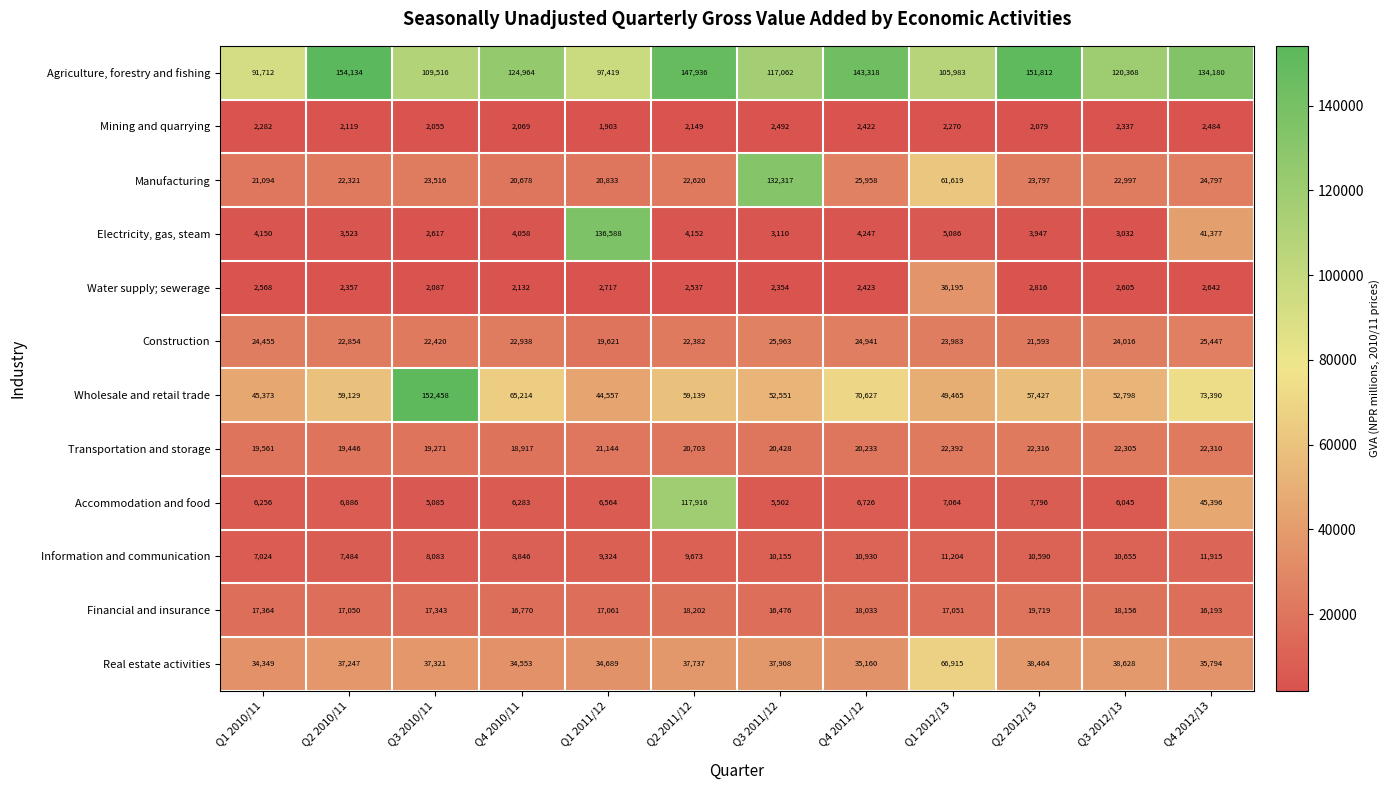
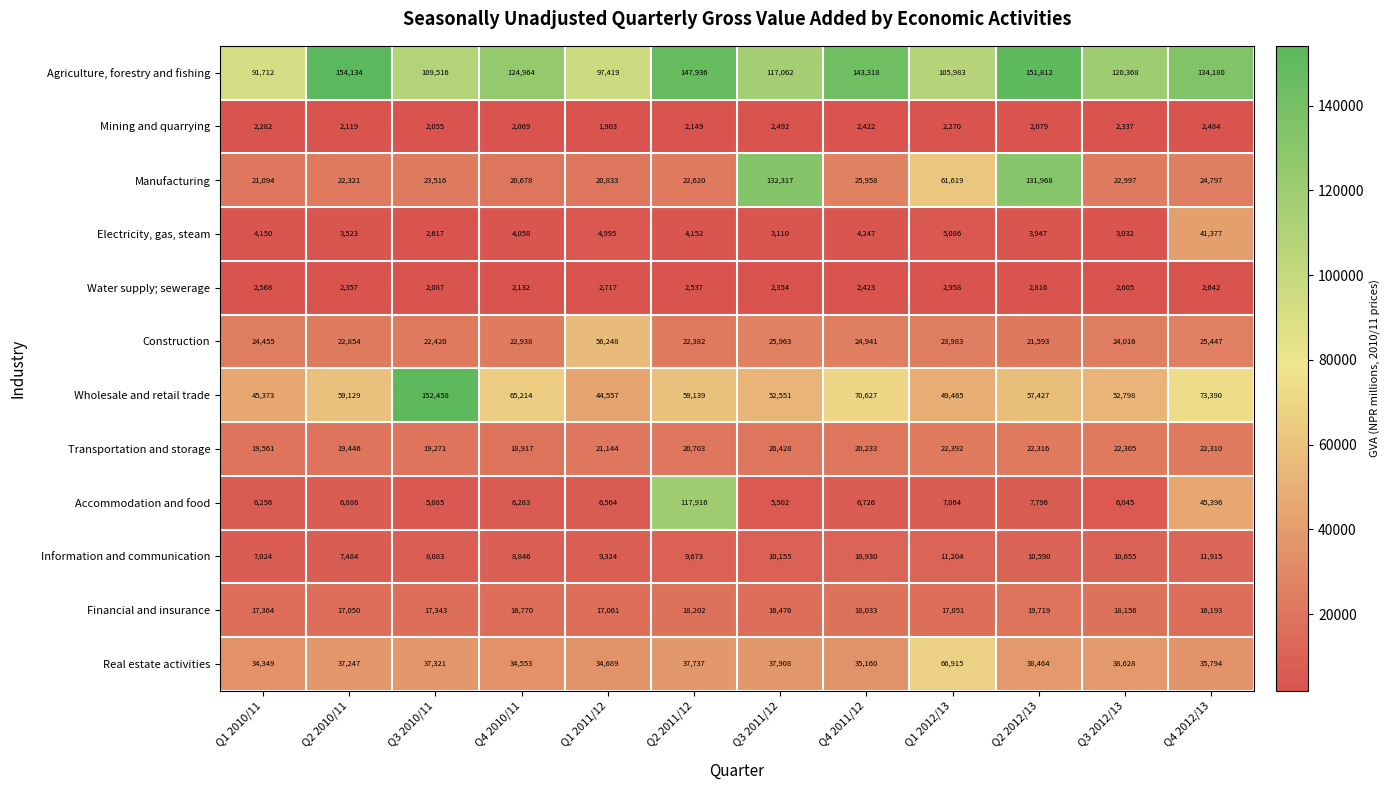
  {
    "Agriculture, forestry and fishing": {
      "Q1 2010/11": "91,712",
      "Q2 2010/11": "154,134",
      "Q3 2010/11": "109,516",
      "Q4 2010/11": "124,964",
      "Q1 2011/12": "97,419",
      "Q2 2011/12": "147,936",
      "Q3 2011/12": "117,062",
      "Q4 2011/12": "143,318",
      "Q1 2012/13": "105,983",
      "Q2 2012/13": "151,812",
      "Q3 2012/13": "120,368",
      "Q4 2012/13": "134,180"
    },
    "Mining and quarrying": {
      "Q1 2010/11": "2,282",
      "Q2 2010/11": "2,119",
      "Q3 2010/11": "2,055",
      "Q4 2010/11": "2,069",
      "Q1 2011/12": "1,903",
      "Q2 2011/12": "2,149",
      "Q3 2011/12": "2,492",
      "Q4 2011/12": "2,422",
      "Q1 2012/13": "2,270",
      "Q2 2012/13": "2,079",
      "Q3 2012/13": "2,337",
      "Q4 2012/13": "2,484"
    },
    "Manufacturing": {
      "Q1 2010/11": "21,094",
      "Q2 2010/11": "22,321",
      "Q3 2010/11": "23,516",
      "Q4 2010/11": "20,678",
      "Q1 2011/12": "20,833",
      "Q2 2011/12": "22,620",
      "Q3 2011/12": "132,317",
      "Q4 2011/12": "25,958",
      "Q1 2012/13": "61,619",
-     "Q2 2012/13": "23,797",
+     "Q2 2012/13": "131,968",
      "Q3 2012/13": "22,997",
      "Q4 2012/13": "24,797"
    },
    "Electricity, gas, steam": {
      "Q1 2010/11": "4,150",
      "Q2 2010/11": "3,523",
      "Q3 2010/11": "2,617",
      "Q4 2010/11": "4,058",
-     "Q1 2011/12": "136,588",
+     "Q1 2011/12": "4,995",
      "Q2 2011/12": "4,152",
      "Q3 2011/12": "3,110",
      "Q4 2011/12": "4,247",
      "Q1 2012/13": "5,086",
      "Q2 2012/13": "3,947",
      "Q3 2012/13": "3,032",
      "Q4 2012/13": "41,377"
    },
    "Water supply; sewerage": {
      "Q1 2010/11": "2,568",
      "Q2 2010/11": "2,357",
      "Q3 2010/11": "2,087",
      "Q4 2010/11": "2,132",
      "Q1 2011/12": "2,717",
      "Q2 2011/12": "2,537",
      "Q3 2011/12": "2,354",
      "Q4 2011/12": "2,423",
-     "Q1 2012/13": "36,195",
+     "Q1 2012/13": "2,958",
      "Q2 2012/13": "2,816",
      "Q3 2012/13": "2,605",
      "Q4 2012/13": "2,642"
    },
    "Construction": {
      "Q1 2010/11": "24,455",
      "Q2 2010/11": "22,854",
      "Q3 2010/11": "22,420",
      "Q4 2010/11": "22,938",
-     "Q1 2011/12": "19,621",
+     "Q1 2011/12": "56,248",
      "Q2 2011/12": "22,382",
      "Q3 2011/12": "25,963",
      "Q4 2011/12": "24,941",
      "Q1 2012/13": "23,983",
      "Q2 2012/13": "21,593",
      "Q3 2012/13": "24,016",
      "Q4 2012/13": "25,447"
    },
    "Wholesale and retail trade": {
      "Q1 2010/11": "45,373",
      "Q2 2010/11": "59,129",
      "Q3 2010/11": "152,458",
      "Q4 2010/11": "65,214",
      "Q1 2011/12": "44,557",
      "Q2 2011/12": "59,139",
      "Q3 2011/12": "52,551",
      "Q4 2011/12": "70,627",
      "Q1 2012/13": "49,465",
      "Q2 2012/13": "57,427",
      "Q3 2012/13": "52,798",
      "Q4 2012/13": "73,390"
    },
    "Transportation and storage": {
      "Q1 2010/11": "19,561",
      "Q2 2010/11": "19,446",
      "Q3 2010/11": "19,271",
      "Q4 2010/11": "18,917",
      "Q1 2011/12": "21,144",
      "Q2 2011/12": "20,703",
      "Q3 2011/12": "20,428",
      "Q4 2011/12": "20,233",
      "Q1 2012/13": "22,392",
      "Q2 2012/13": "22,316",
      "Q3 2012/13": "22,305",
      "Q4 2012/13": "22,310"
    },
    "Accommodation and food": {
      "Q1 2010/11": "6,256",
      "Q2 2010/11": "6,886",
      "Q3 2010/11": "5,085",
      "Q4 2010/11": "6,283",
      "Q1 2011/12": "6,564",
      "Q2 2011/12": "117,916",
      "Q3 2011/12": "5,502",
      "Q4 2011/12": "6,726",
      "Q1 2012/13": "7,064",
      "Q2 2012/13": "7,796",
      "Q3 2012/13": "6,045",
      "Q4 2012/13": "45,396"
    },
    "Information and communication": {
      "Q1 2010/11": "7,024",
      "Q2 2010/11": "7,484",
      "Q3 2010/11": "8,083",
      "Q4 2010/11": "8,846",
      "Q1 2011/12": "9,324",
      "Q2 2011/12": "9,673",
      "Q3 2011/12": "10,155",
      "Q4 2011/12": "10,930",
      "Q1 2012/13": "11,204",
      "Q2 2012/13": "10,590",
      "Q3 2012/13": "10,655",
      "Q4 2012/13": "11,915"
    },
    "Financial and insurance": {
      "Q1 2010/11": "17,364",
      "Q2 2010/11": "17,050",
      "Q3 2010/11": "17,343",
      "Q4 2010/11": "16,770",
      "Q1 2011/12": "17,061",
      "Q2 2011/12": "18,202",
      "Q3 2011/12": "16,476",
      "Q4 2011/12": "18,033",
      "Q1 2012/13": "17,051",
      "Q2 2012/13": "19,719",
      "Q3 2012/13": "18,156",
      "Q4 2012/13": "16,193"
    },
    "Real estate activities": {
      "Q1 2010/11": "34,349",
      "Q2 2010/11": "37,247",
      "Q3 2010/11": "37,321",
      "Q4 2010/11": "34,553",
      "Q1 2011/12": "34,689",
      "Q2 2011/12": "37,737",
      "Q3 2011/12": "37,908",
      "Q4 2011/12": "35,160",
      "Q1 2012/13": "66,915",
      "Q2 2012/13": "38,464",
      "Q3 2012/13": "38,628",
      "Q4 2012/13": "35,794"
    }
  }
